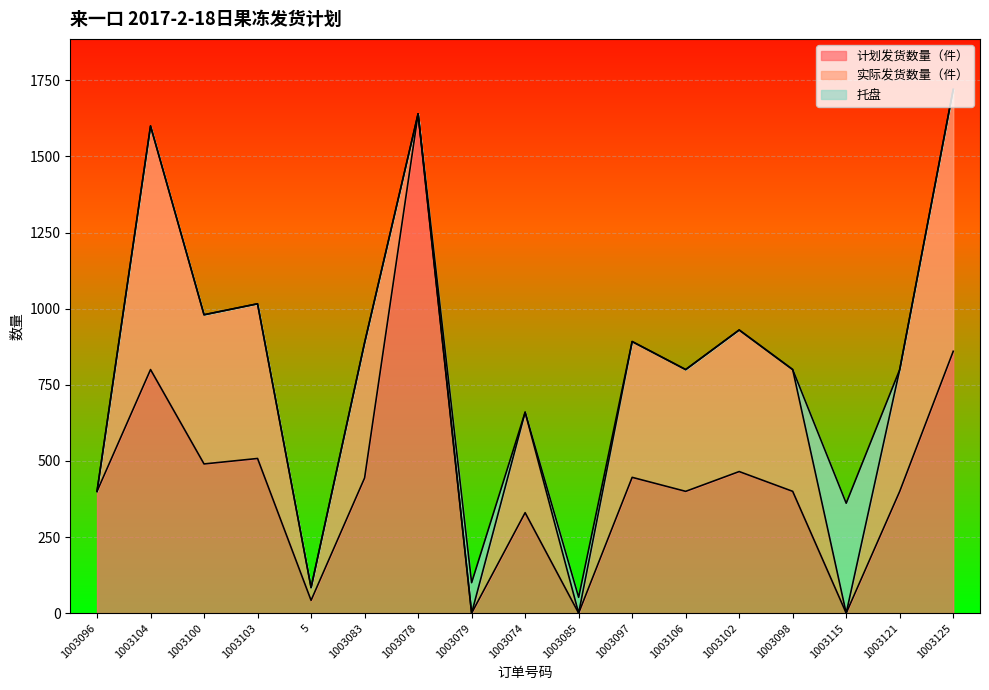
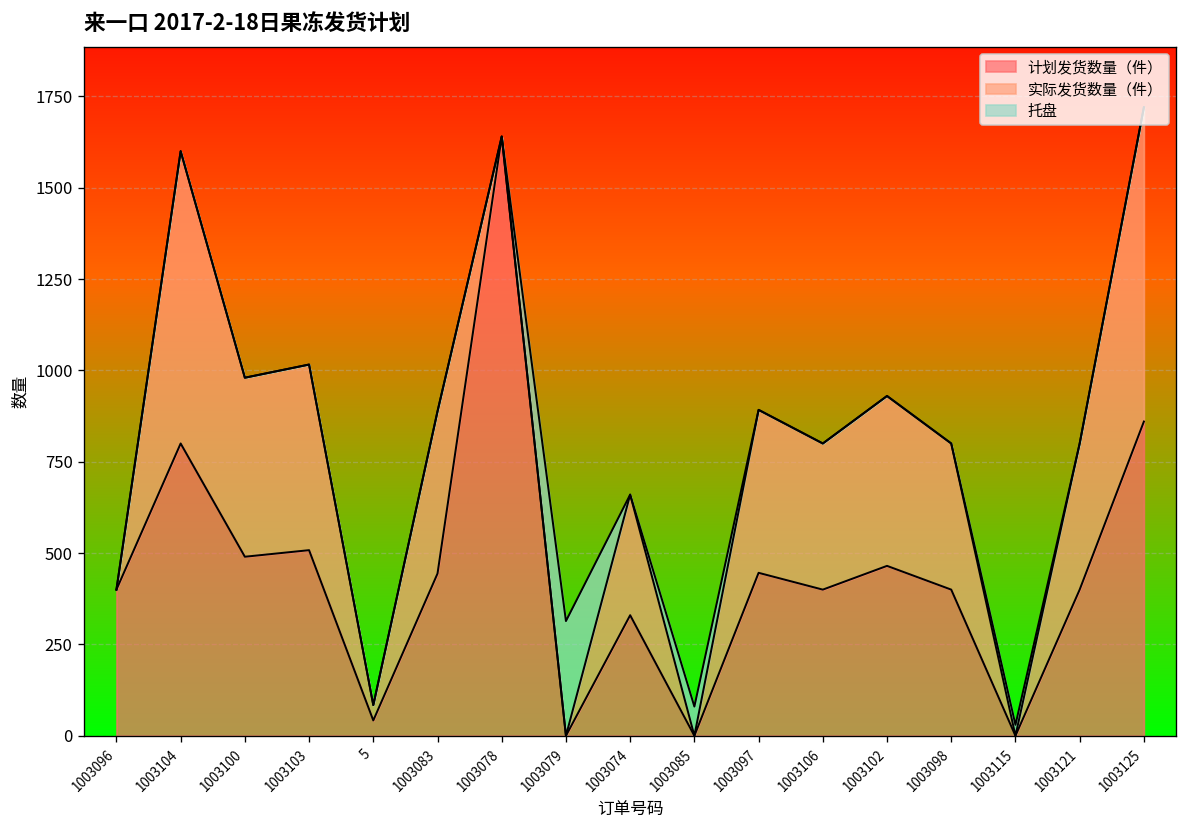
  {
    "托盘": {
-     "1003079": 100,
-     "1003085": 50,
-     "1003115": 360
+     "1003079": 310,
+     "1003085": 80,
+     "1003115": 30
    }
  }
